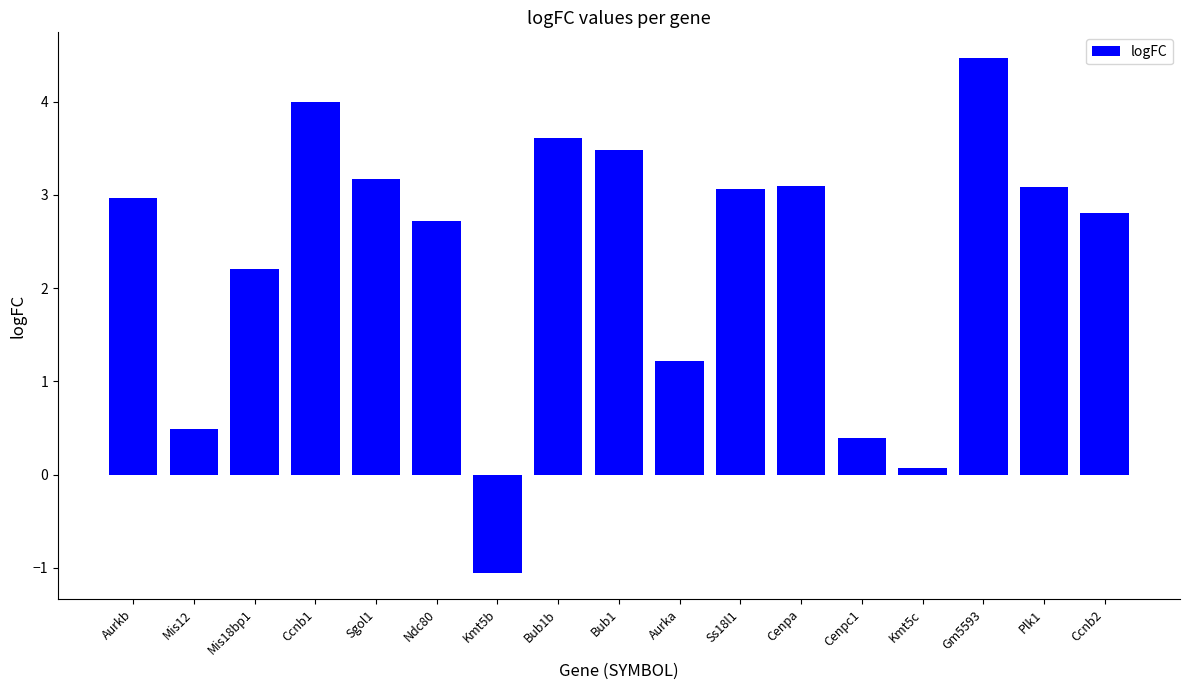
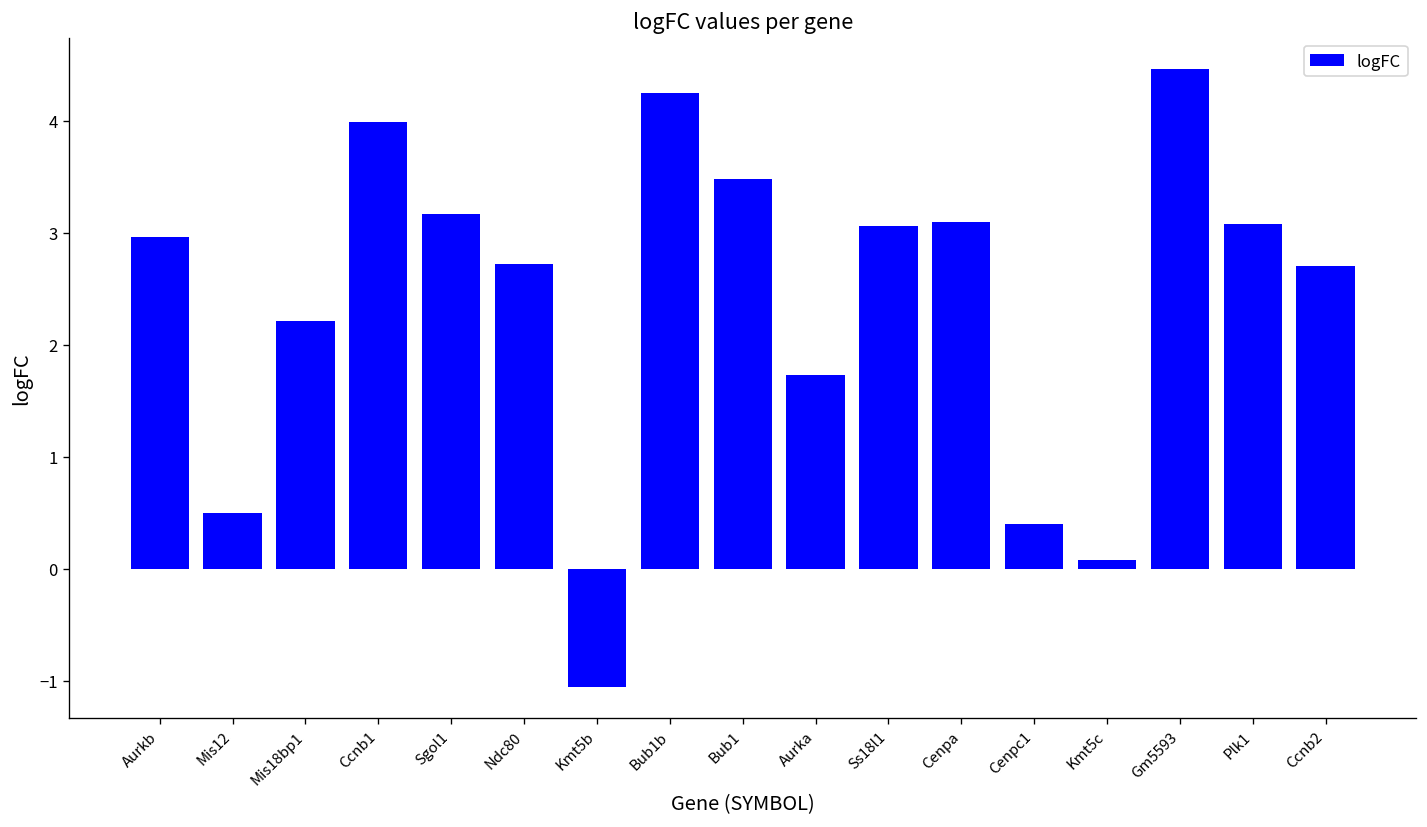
  {
    "Aurkb": 3.0,
    "Mis12": 0.5,
    "Mis18bp1": 2.2,
    "Ccnb1": 4.0,
    "Sgol1": 3.2,
    "Ndc80": 2.7,
    "Kmt5b": -1.1,
-   "Bub1b": 3.6,
+   "Bub1b": 4.2,
    "Bub1": 3.5,
-   "Aurka": 1.2,
+   "Aurka": 1.7,
    "Ss18l1": 3.1,
    "Cenpa": 3.1,
    "Cenpc1": 0.4,
    "Kmt5c": 0.1,
    "Gm5593": 4.5,
    "Plk1": 3.1,
-   "Ccnb2": 2.8
+   "Ccnb2": 2.7
  }
